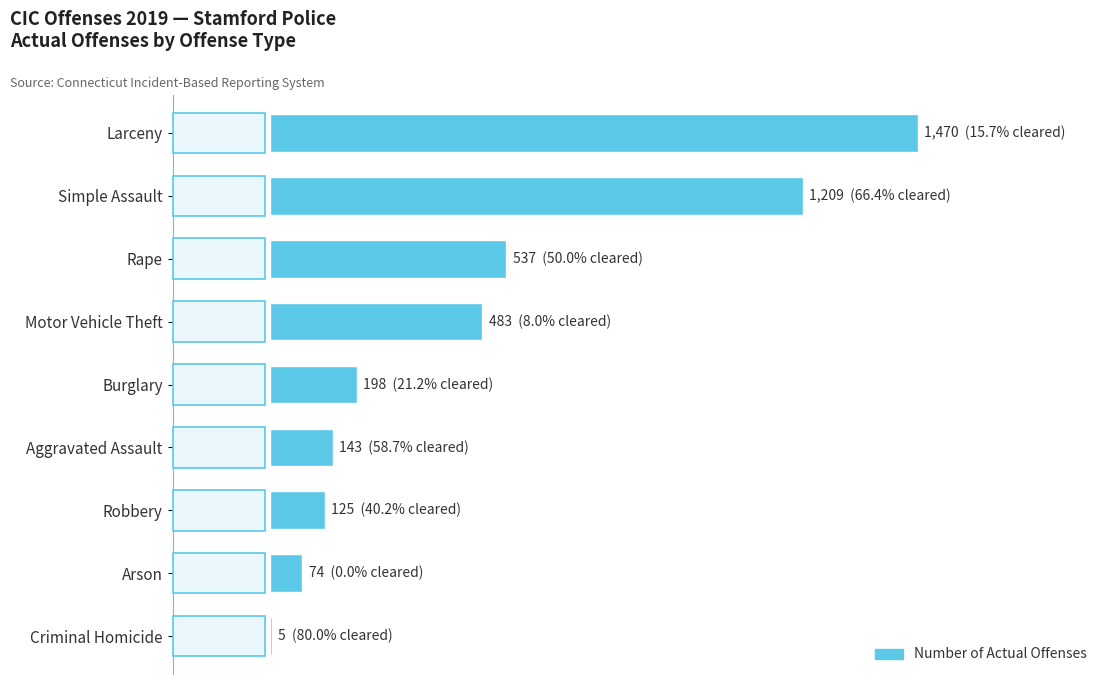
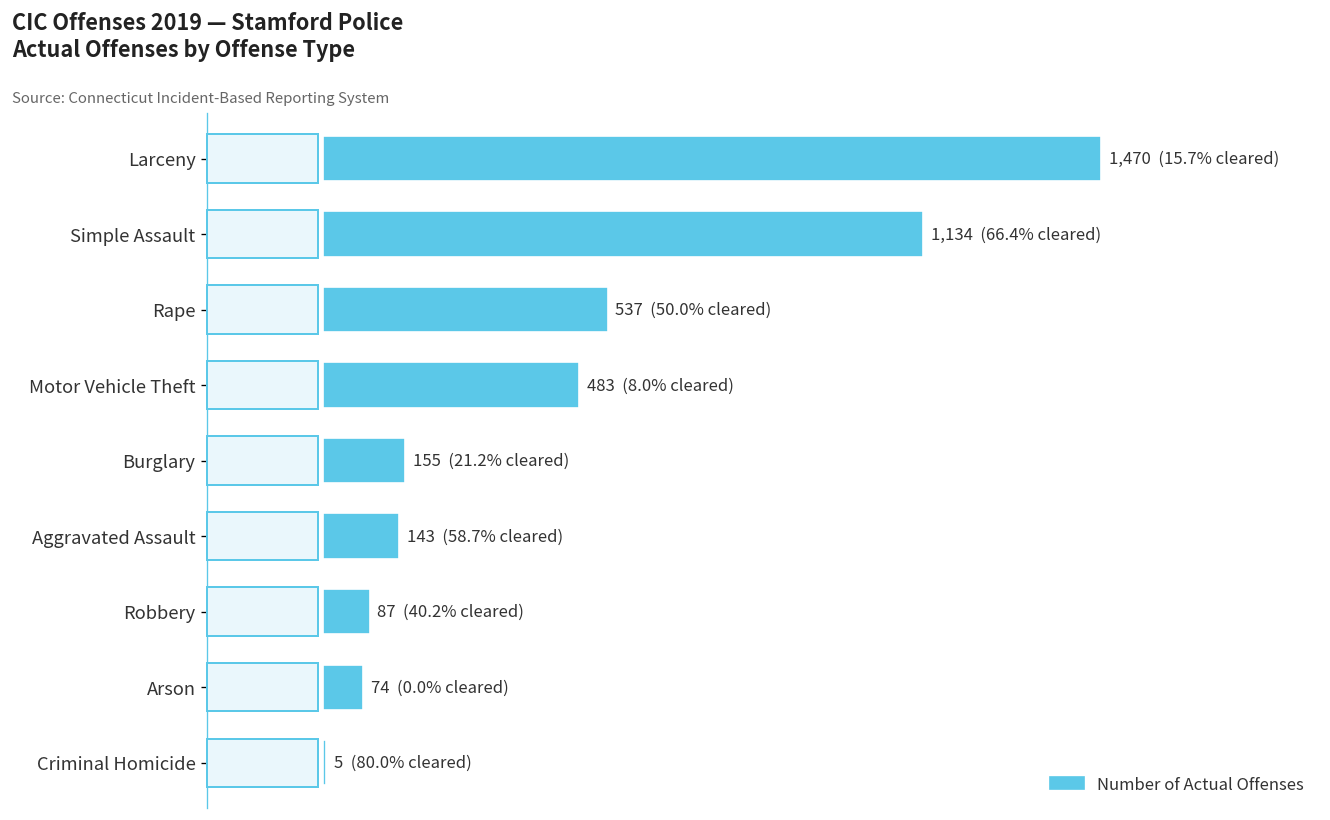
  {
    "Larceny": "1,470",
-   "Simple Assault": "1,209",
+   "Simple Assault": "1,134",
    "Rape": "537",
    "Motor Vehicle Theft": "483",
-   "Burglary": "198",
+   "Burglary": "155",
    "Aggravated Assault": "143",
-   "Robbery": "125",
+   "Robbery": "87",
    "Arson": "74",
    "Criminal Homicide": "5"
  }
